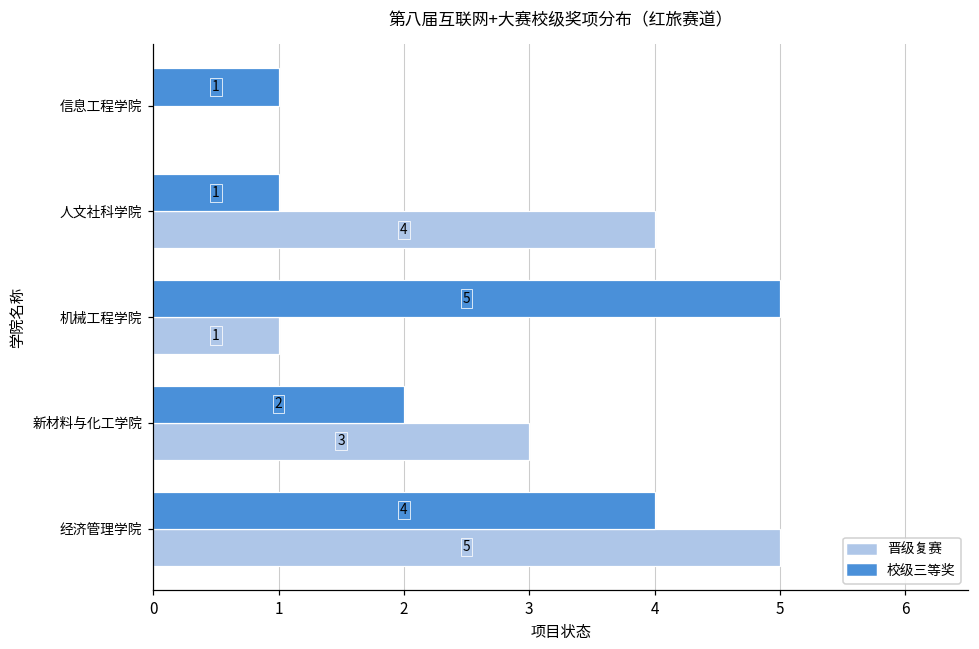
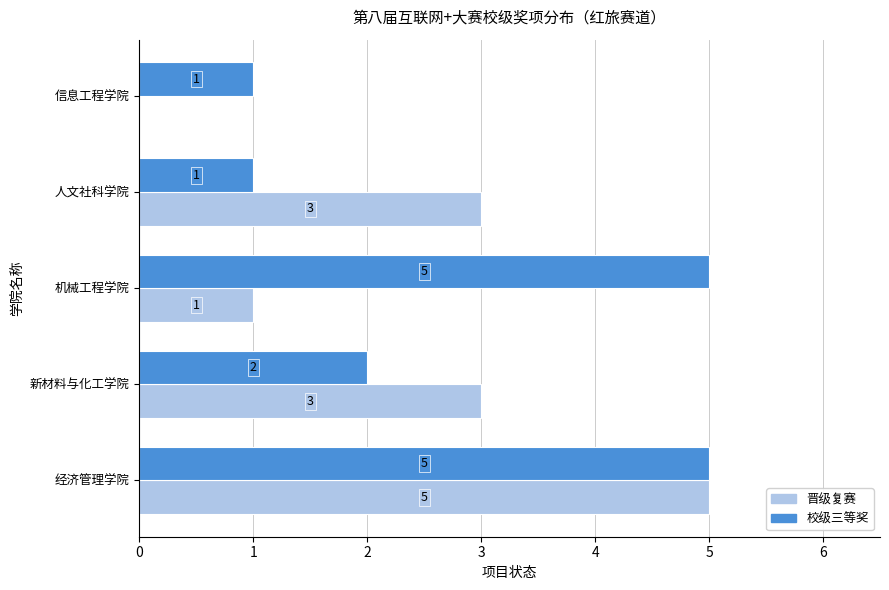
  {
    "晋级复赛": {
-     "人文社科学院": 4
+     "人文社科学院": 3
    },
    "校级三等奖": {
-     "经济管理学院": 4
+     "经济管理学院": 5
    }
  }
